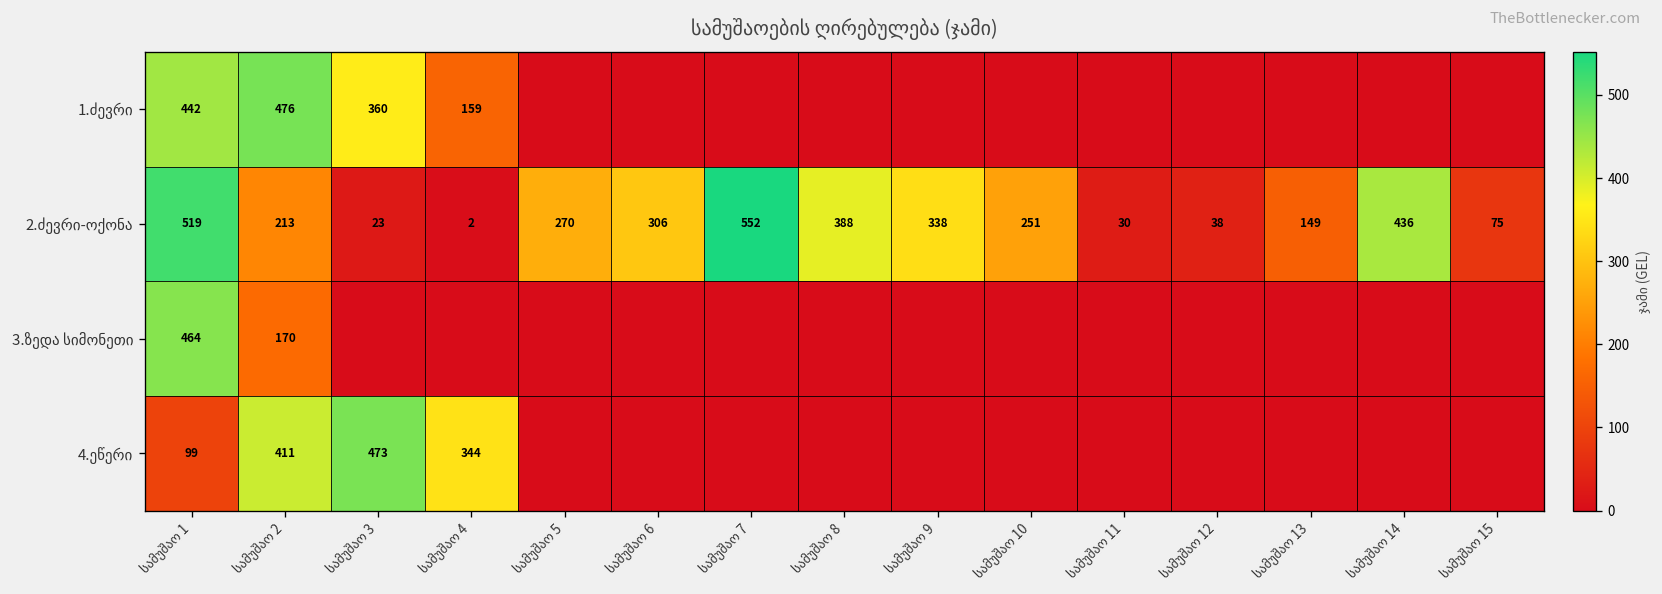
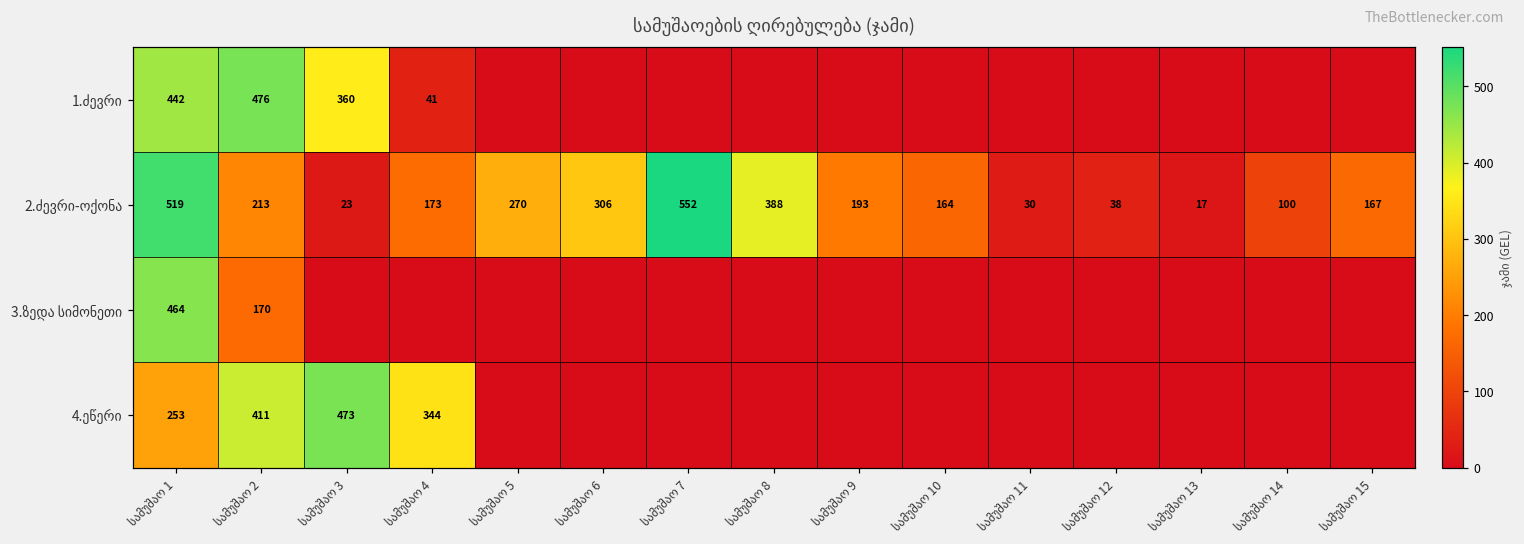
  {
    "1.ძევრი": {
      "სამუშაო 1": 442,
      "სამუშაო 2": 476,
      "სამუშაო 3": 360,
-     "სამუშაო 4": 159
+     "სამუშაო 4": 41
    },
    "2.ძევრი-ოქონა": {
      "სამუშაო 1": 519,
      "სამუშაო 2": 213,
      "სამუშაო 3": 23,
-     "სამუშაო 4": 2,
+     "სამუშაო 4": 173,
      "სამუშაო 5": 270,
      "სამუშაო 6": 306,
      "სამუშაო 7": 552,
      "სამუშაო 8": 388,
-     "სამუშაო 9": 338,
-     "სამუშაო 10": 251,
+     "სამუშაო 9": 193,
+     "სამუშაო 10": 164,
      "სამუშაო 11": 30,
      "სამუშაო 12": 38,
-     "სამუშაო 13": 149,
-     "სამუშაო 14": 436,
-     "სამუშაო 15": 75
+     "სამუშაო 13": 17,
+     "სამუშაო 14": 100,
+     "სამუშაო 15": 167
    },
    "3.ზედა სიმონეთი": {
      "სამუშაო 1": 464,
      "სამუშაო 2": 170
    },
    "4.ეწერი": {
-     "სამუშაო 1": 99,
+     "სამუშაო 1": 253,
      "სამუშაო 2": 411,
      "სამუშაო 3": 473,
      "სამუშაო 4": 344
    }
  }
